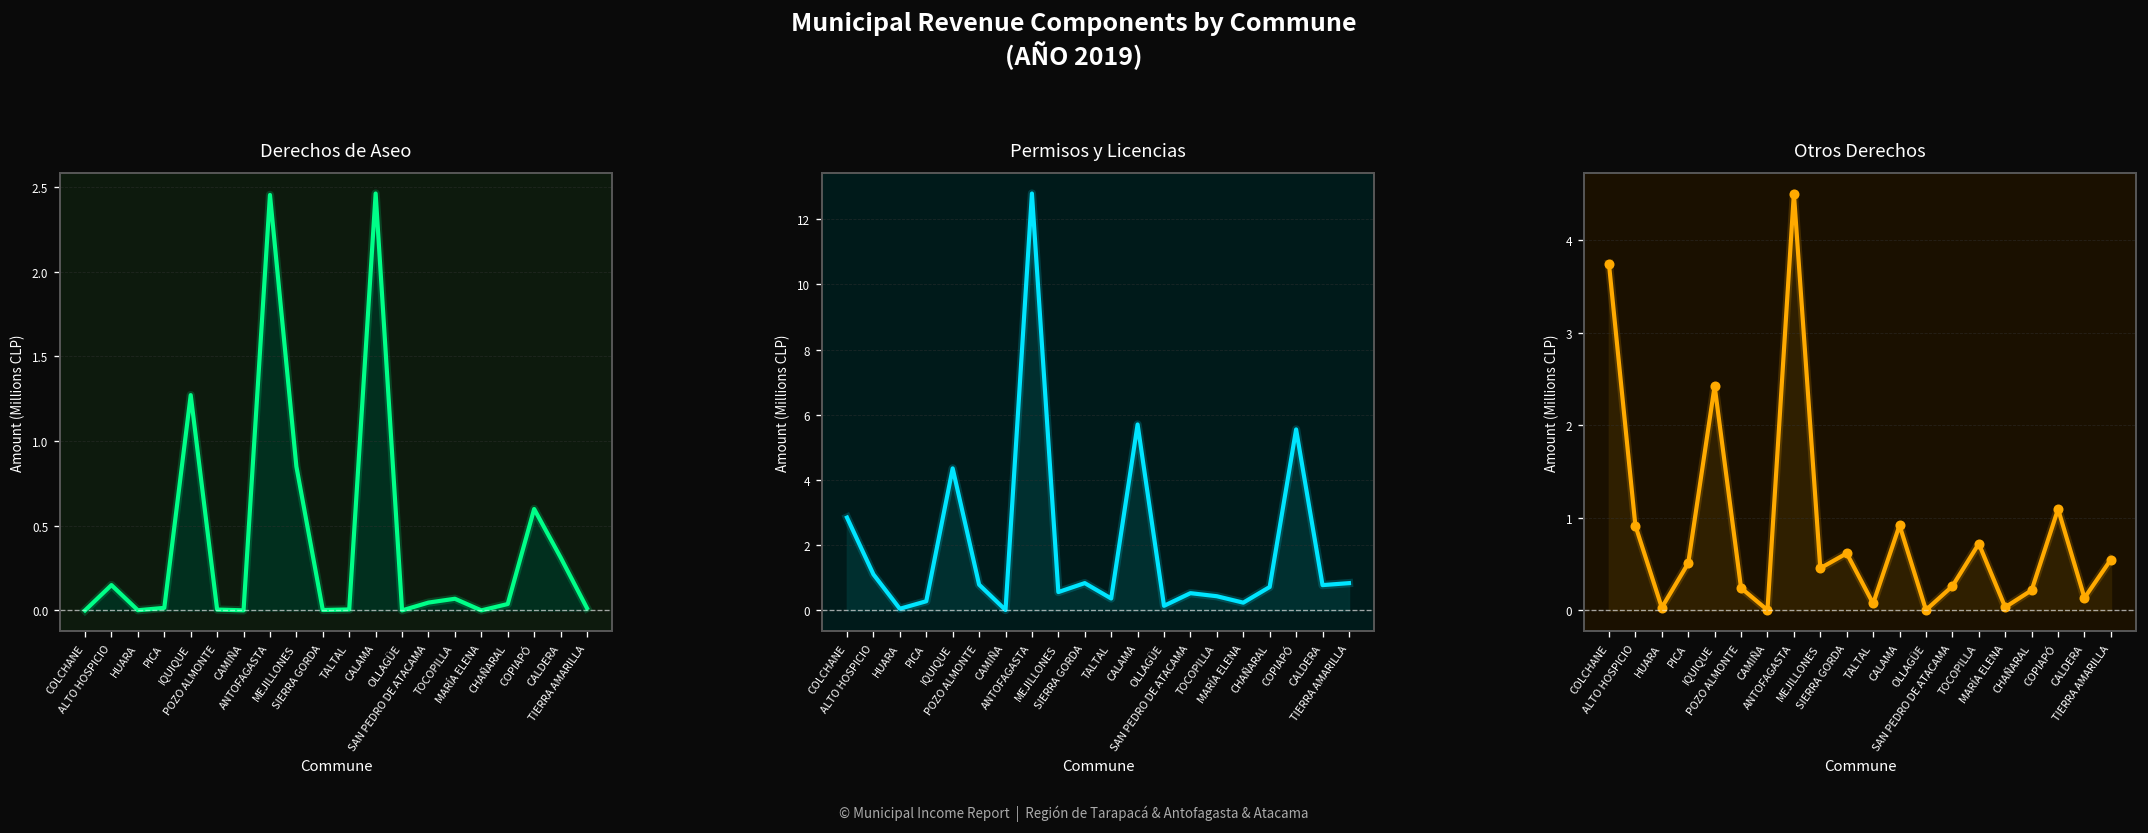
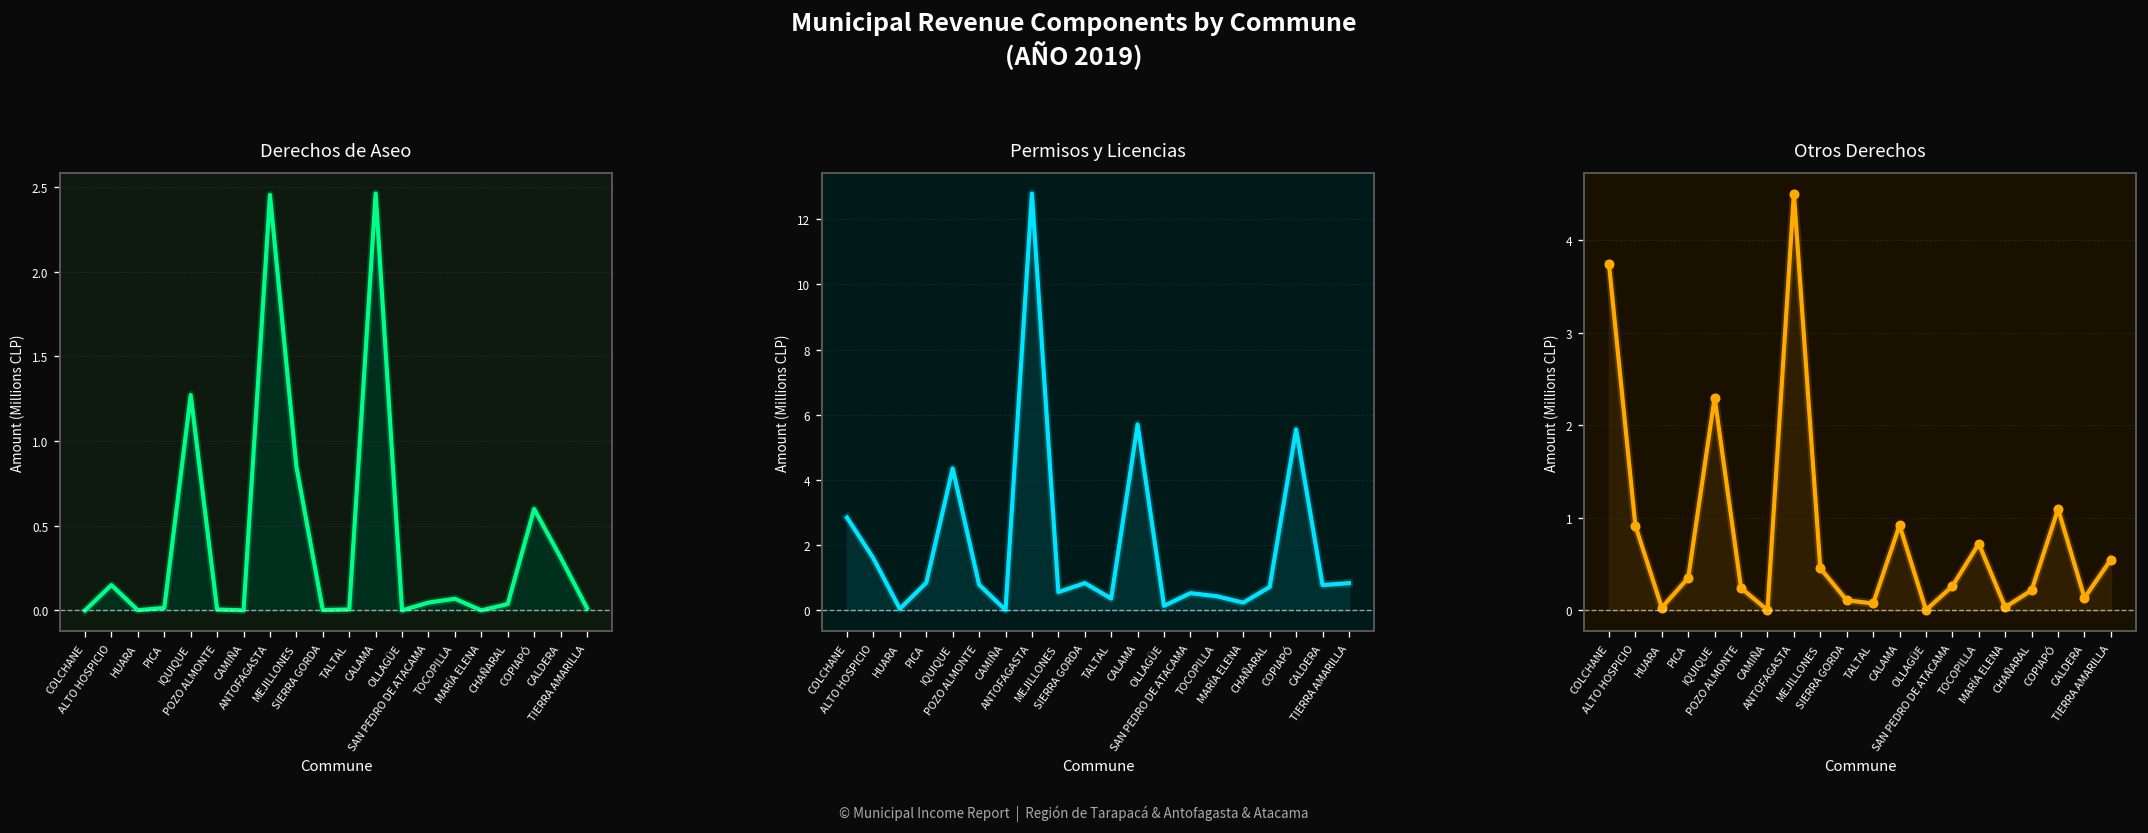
  {
    "Derechos de Aseo": {
      "COLCHANE": 0.00,
      "ALTO HOSPICIO": 0.15,
      "HUARA": 0.00,
      "PICA": 0.01,
      "IQUIQUE": 1.27,
      "POZO ALMONTE": 0.00,
      "CAMIÑA": 0.00,
      "ANTOFAGASTA": 2.45,
      "MEJILLONES": 0.85,
      "SIERRA GORDA": 0.00,
      "TALTAL": 0.01,
      "CALAMA": 2.46,
      "OLLAGÜE": 0.00,
      "SAN PEDRO DE ATACAMA": 0.05,
      "TOCOPILLA": 0.07,
      "MARÍA ELENA": 0.00,
      "CHAÑARAL": 0.04,
      "COPIAPÓ": 0.60,
      "CALDERA": 0.31,
      "TIERRA AMARILLA": 0.01
    },
    "Permisos y Licencias": {
      "COLCHANE": 2.8,
-     "ALTO HOSPICIO": 1.1,
+     "ALTO HOSPICIO": 1.6,
      "HUARA": 0.0,
-     "PICA": 0.3,
+     "PICA": 0.8,
      "IQUIQUE": 4.4,
      "POZO ALMONTE": 0.8,
      "CAMIÑA": 0.0,
      "ANTOFAGASTA": 12.8,
      "MEJILLONES": 0.6,
      "SIERRA GORDA": 0.8,
      "TALTAL": 0.4,
      "CALAMA": 5.7,
      "OLLAGÜE": 0.1,
      "SAN PEDRO DE ATACAMA": 0.5,
      "TOCOPILLA": 0.4,
      "MARÍA ELENA": 0.2,
      "CHAÑARAL": 0.7,
      "COPIAPÓ": 5.6,
      "CALDERA": 0.8,
      "TIERRA AMARILLA": 0.8
    },
    "Otros Derechos": {
      "COLCHANE": 3.7,
      "ALTO HOSPICIO": 0.9,
      "HUARA": 0.0,
-     "PICA": 0.5,
-     "IQUIQUE": 2.4,
+     "PICA": 0.4,
+     "IQUIQUE": 2.3,
      "POZO ALMONTE": 0.2,
      "CAMIÑA": 0.0,
      "ANTOFAGASTA": 4.5,
      "MEJILLONES": 0.5,
-     "SIERRA GORDA": 0.6,
+     "SIERRA GORDA": 0.1,
      "TALTAL": 0.1,
      "CALAMA": 0.9,
      "OLLAGÜE": 0.0,
      "SAN PEDRO DE ATACAMA": 0.3,
      "TOCOPILLA": 0.7,
      "MARÍA ELENA": 0.0,
      "CHAÑARAL": 0.2,
      "COPIAPÓ": 1.1,
      "CALDERA": 0.1,
      "TIERRA AMARILLA": 0.5
    }
  }
